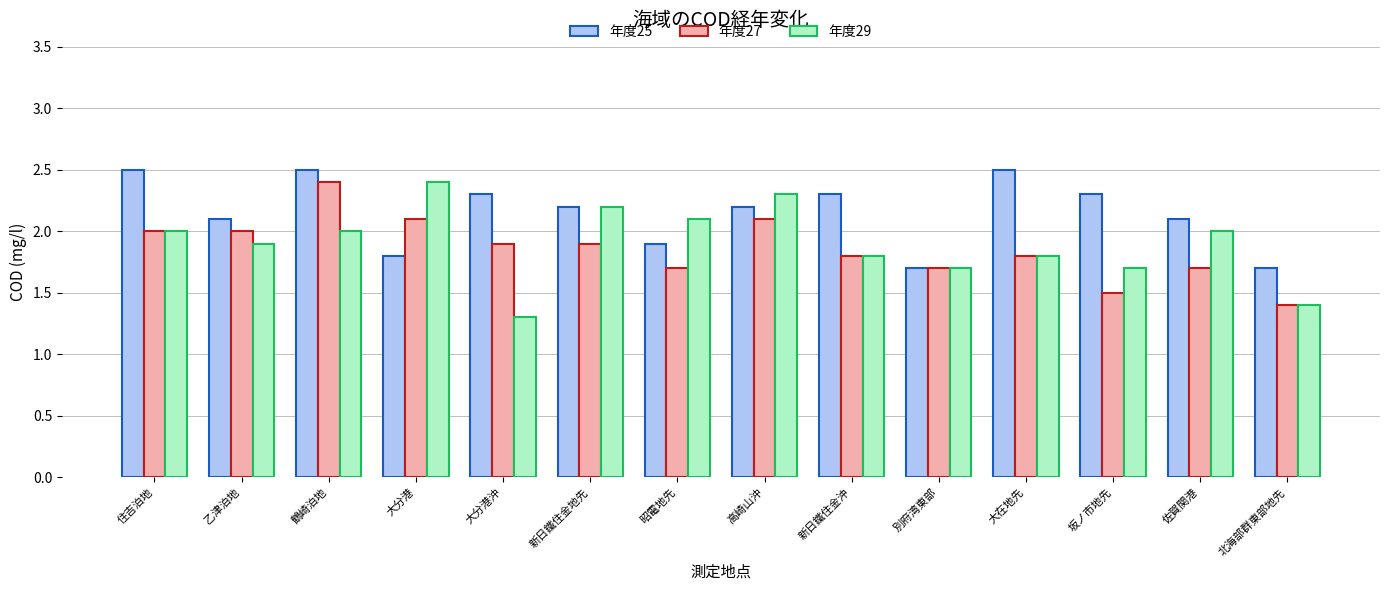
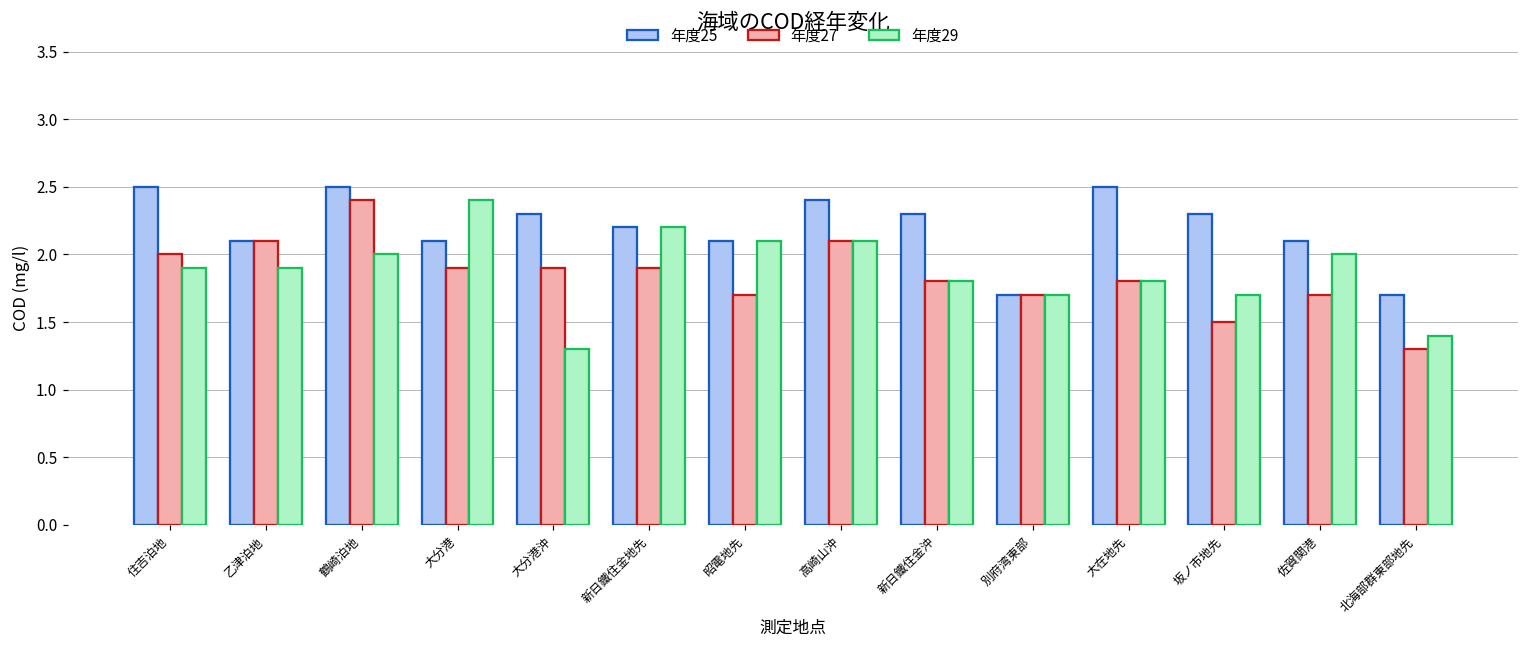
  {
    "年度25": {
      "住吉泊地": 2.5,
      "乙津泊地": 2.1,
      "鶴崎泊地": 2.5,
-     "大分港": 1.8,
+     "大分港": 2.1,
      "大分港沖": 2.3,
      "新日鐵住金地先": 2.2,
-     "昭電地先": 1.9,
-     "高崎山沖": 2.2,
+     "昭電地先": 2.1,
+     "高崎山沖": 2.4,
      "新日鐵住金沖": 2.3,
      "別府湾東部": 1.7,
      "大在地先": 2.5,
      "坂ノ市地先": 2.3,
      "佐賀関港": 2.1,
      "北海部群東部地先": 1.7
    },
    "年度27": {
      "住吉泊地": 2.0,
-     "乙津泊地": 2.0,
+     "乙津泊地": 2.1,
      "鶴崎泊地": 2.4,
-     "大分港": 2.1,
+     "大分港": 1.9,
      "大分港沖": 1.9,
      "新日鐵住金地先": 1.9,
      "昭電地先": 1.7,
      "高崎山沖": 2.1,
      "新日鐵住金沖": 1.8,
      "別府湾東部": 1.7,
      "大在地先": 1.8,
      "坂ノ市地先": 1.5,
      "佐賀関港": 1.7,
-     "北海部群東部地先": 1.4
+     "北海部群東部地先": 1.3
    },
    "年度29": {
-     "住吉泊地": 2.0,
+     "住吉泊地": 1.9,
      "乙津泊地": 1.9,
      "鶴崎泊地": 2.0,
      "大分港": 2.4,
      "大分港沖": 1.3,
      "新日鐵住金地先": 2.2,
      "昭電地先": 2.1,
-     "高崎山沖": 2.3,
+     "高崎山沖": 2.1,
      "新日鐵住金沖": 1.8,
      "別府湾東部": 1.7,
      "大在地先": 1.8,
      "坂ノ市地先": 1.7,
      "佐賀関港": 2.0,
      "北海部群東部地先": 1.4
    }
  }
